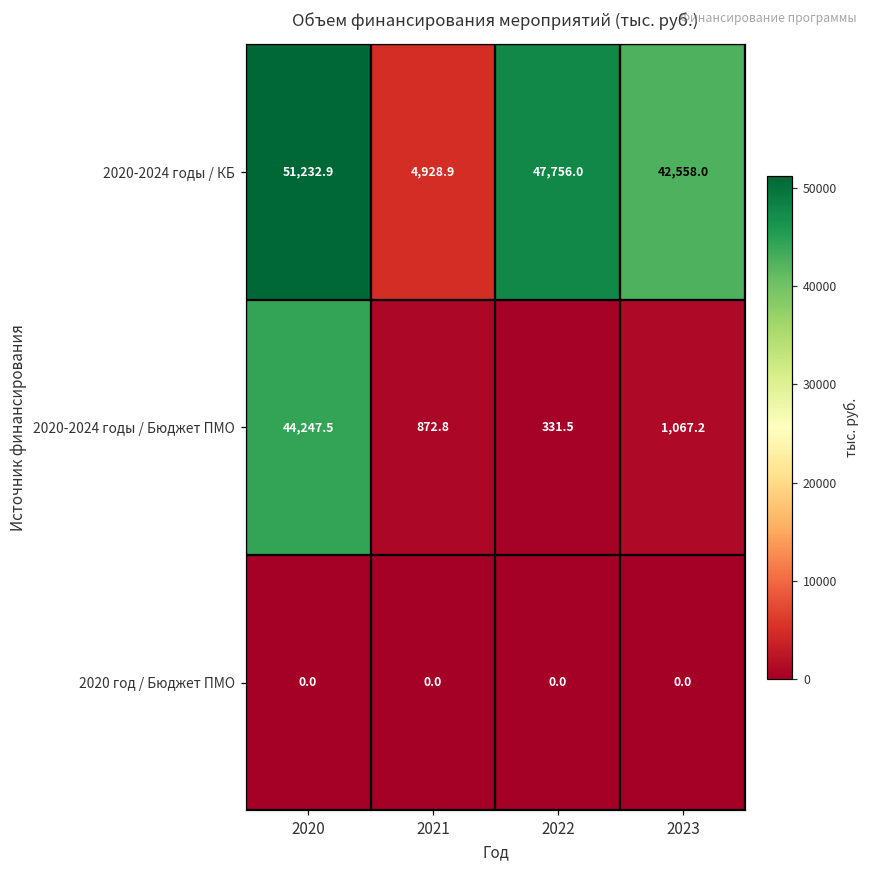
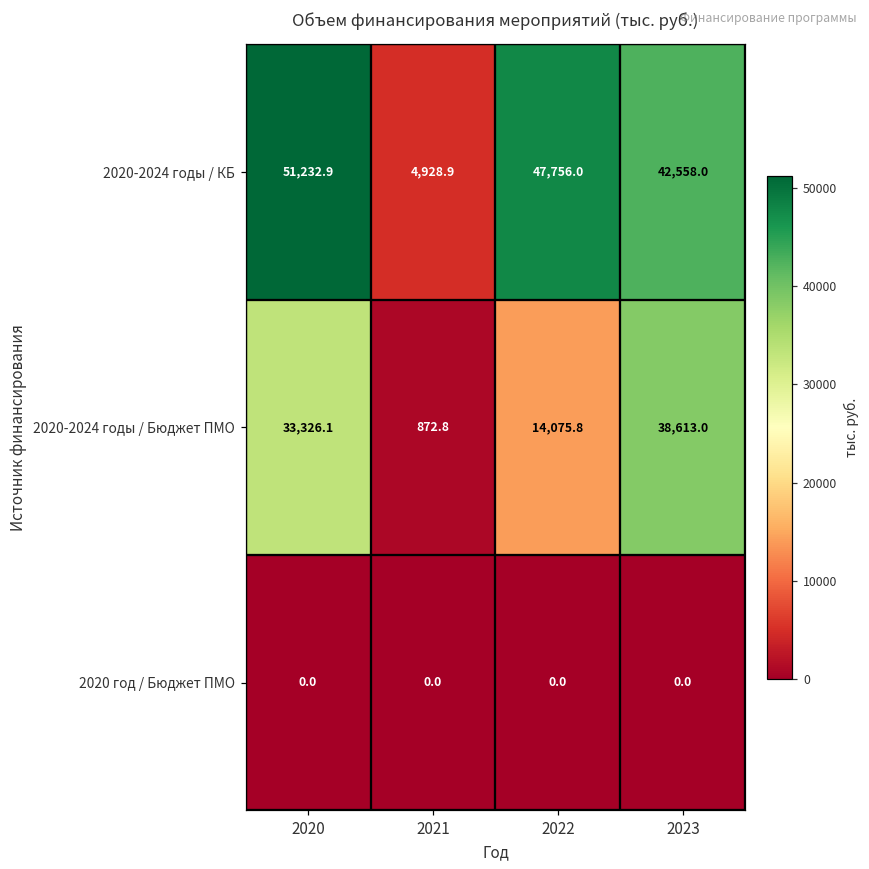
  {
    "2020-2024 годы / КБ": {
      "2020": "51,232.9",
      "2021": "4,928.9",
      "2022": "47,756.0",
      "2023": "42,558.0"
    },
    "2020-2024 годы / Бюджет ПМО": {
-     "2020": "44,247.5",
+     "2020": "33,326.1",
      "2021": "872.8",
-     "2022": "331.5",
-     "2023": "1,067.2"
+     "2022": "14,075.8",
+     "2023": "38,613.0"
    },
    "2020 год / Бюджет ПМО": {
      "2020": "0.0",
      "2021": "0.0",
      "2022": "0.0",
      "2023": "0.0"
    }
  }
